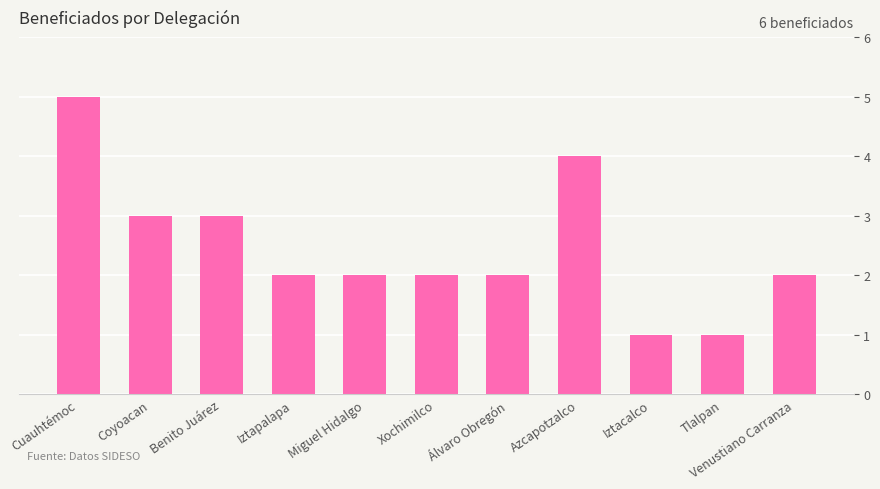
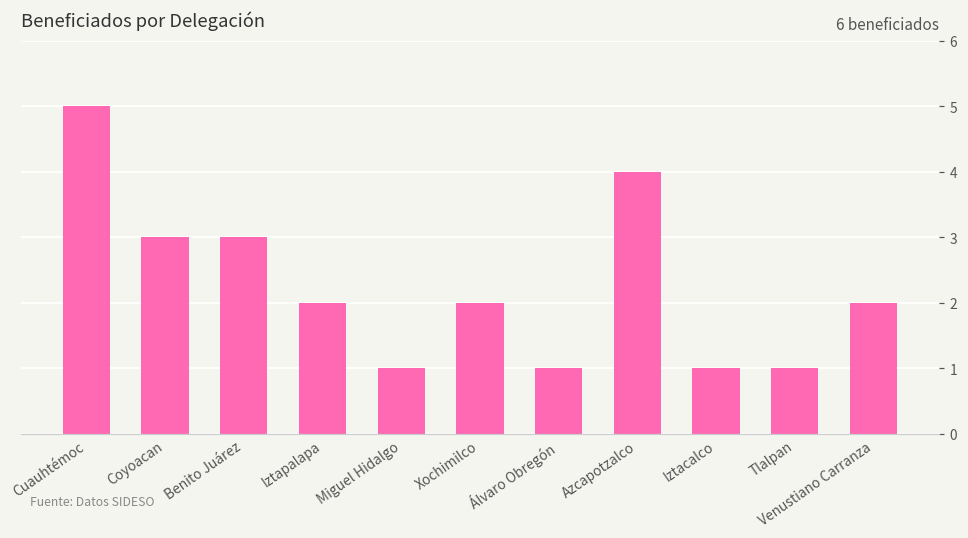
  {
    "Cuauhtémoc": 5,
    "Coyoacan": 3,
    "Benito Juárez": 3,
    "Iztapalapa": 2,
-   "Miguel Hidalgo": 2,
+   "Miguel Hidalgo": 1,
    "Xochimilco": 2,
-   "Álvaro Obregón": 2,
+   "Álvaro Obregón": 1,
    "Azcapotzalco": 4,
    "Iztacalco": 1,
    "Tlalpan": 1,
    "Venustiano Carranza": 2
  }
